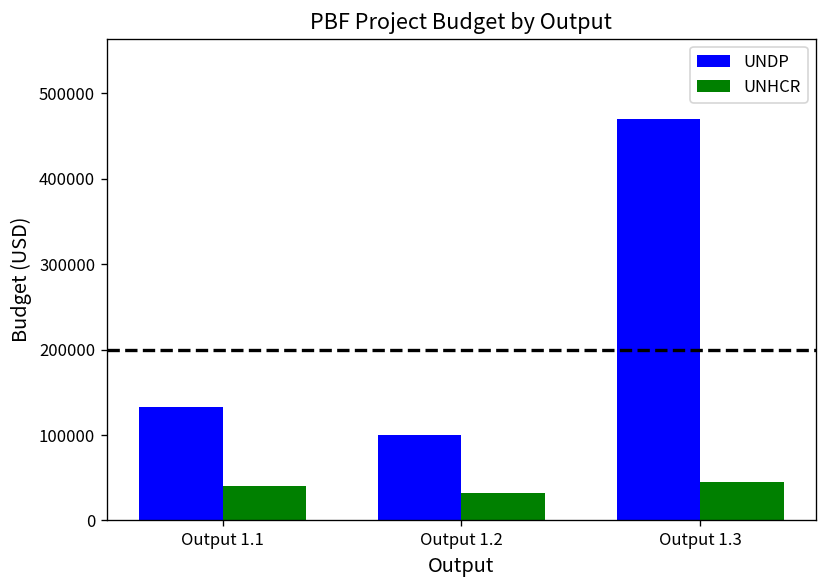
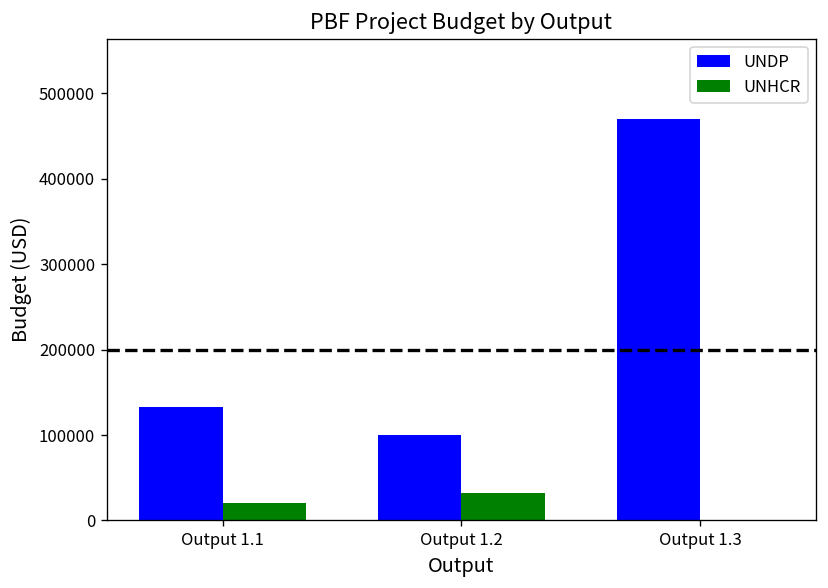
  {
    "UNDP": {
      "Output 1.1": 130000,
      "Output 1.2": 100000,
      "Output 1.3": 470000
    },
    "UNHCR": {
-     "Output 1.1": 40000,
+     "Output 1.1": 20000,
      "Output 1.2": 30000,
-     "Output 1.3": 40000
+     "Output 1.3": 0
    }
  }
